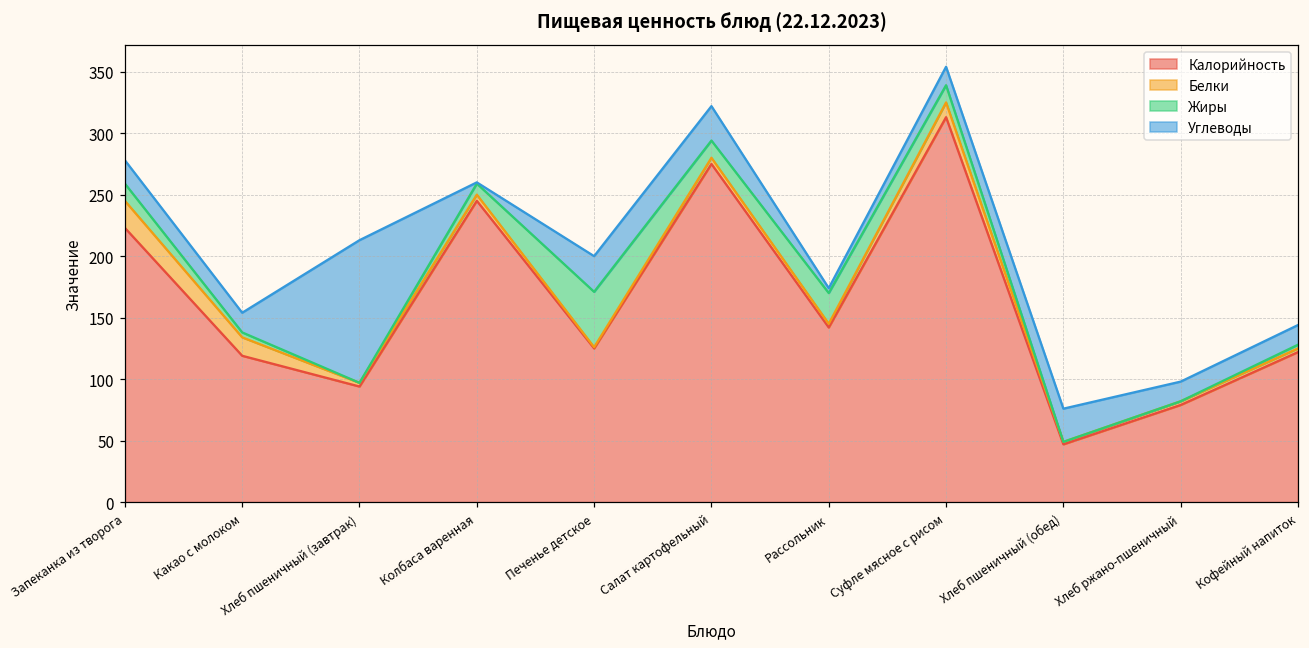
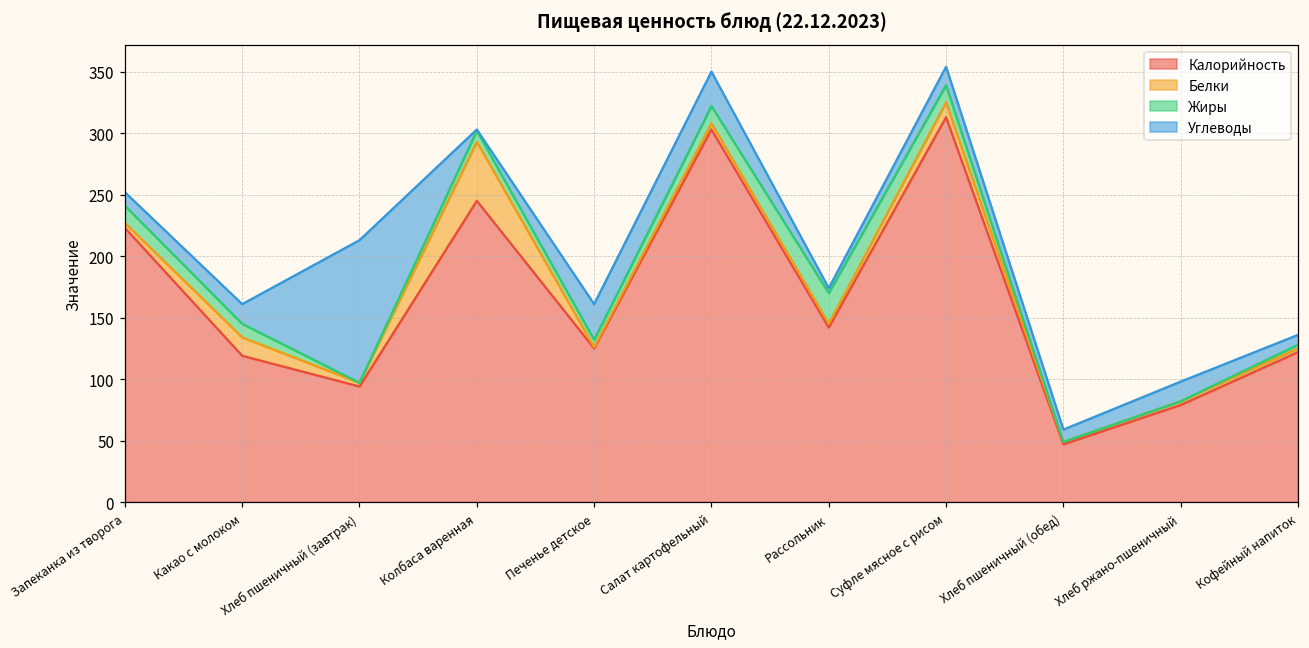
  {
    "Калорийность": {
      "Запеканка из творога": 223,
      "Какао с молоком": 119,
      "Хлеб пшеничный (завтрак)": 94,
      "Колбаса варенная": 245,
-     "Салат картофельный": 275,
+     "Салат картофельный": 303,
      "Рассольник": 142,
      "Суфле мясное с рисом": 313,
      "Хлеб ржано-пшеничный": 79,
      "Кофейный напиток": 122
    },
    "Белки": {
-     "Запеканка из творога": 22,
+     "Запеканка из творога": 4,
      "Какао с молоком": 15,
-     "Колбаса варенная": 5,
+     "Колбаса варенная": 48,
      "Салат картофельный": 5,
      "Рассольник": 3,
      "Суфле мясное с рисом": 12,
      "Кофейный напиток": 3
    },
    "Жиры": {
      "Запеканка из творога": 14,
-     "Какао с молоком": 4,
-     "Печенье детское": 45,
+     "Какао с молоком": 11,
+     "Печенье детское": 6,
      "Салат картофельный": 14,
      "Рассольник": 25,
      "Суфле мясное с рисом": 14,
      "Кофейный напиток": 3
    },
    "Углеводы": {
-     "Запеканка из творога": 19,
+     "Запеканка из творога": 11,
      "Какао с молоком": 16,
      "Хлеб пшеничный (завтрак)": 116,
      "Печенье детское": 29,
      "Салат картофельный": 28,
      "Рассольник": 4,
      "Суфле мясное с рисом": 15,
-     "Хлеб пшеничный (обед)": 27,
+     "Хлеб пшеничный (обед)": 10,
      "Хлеб ржано-пшеничный": 16,
-     "Кофейный напиток": 16
+     "Кофейный напиток": 8
    }
  }
